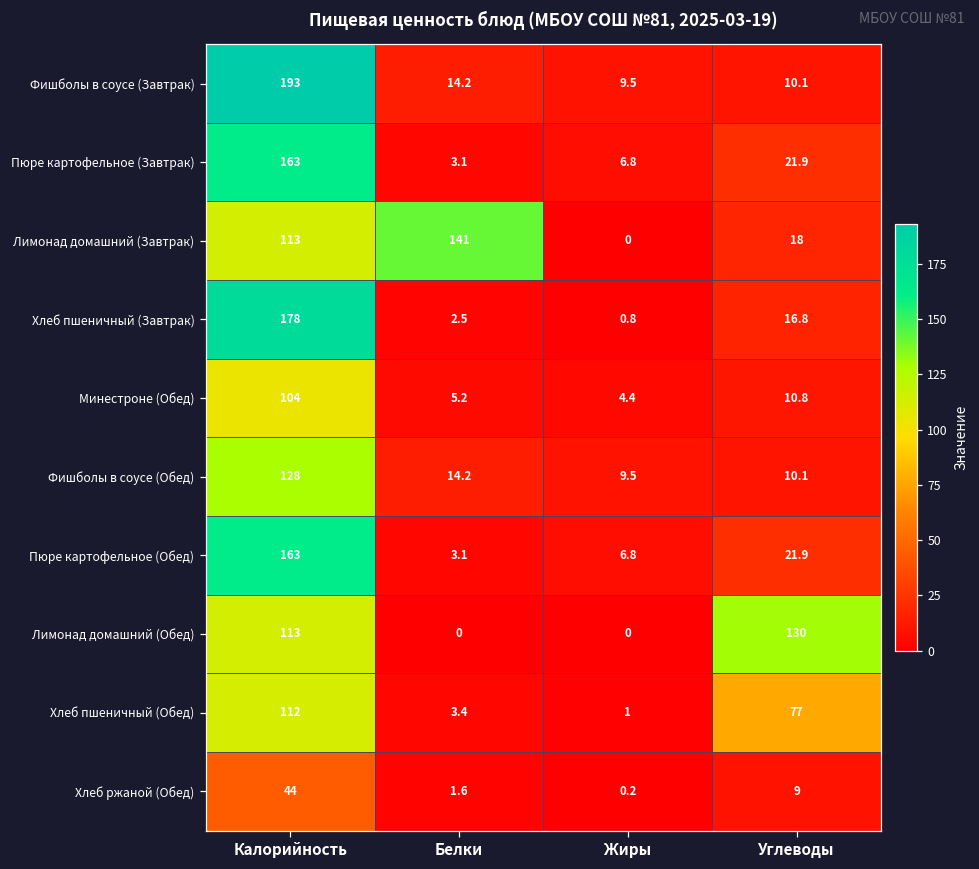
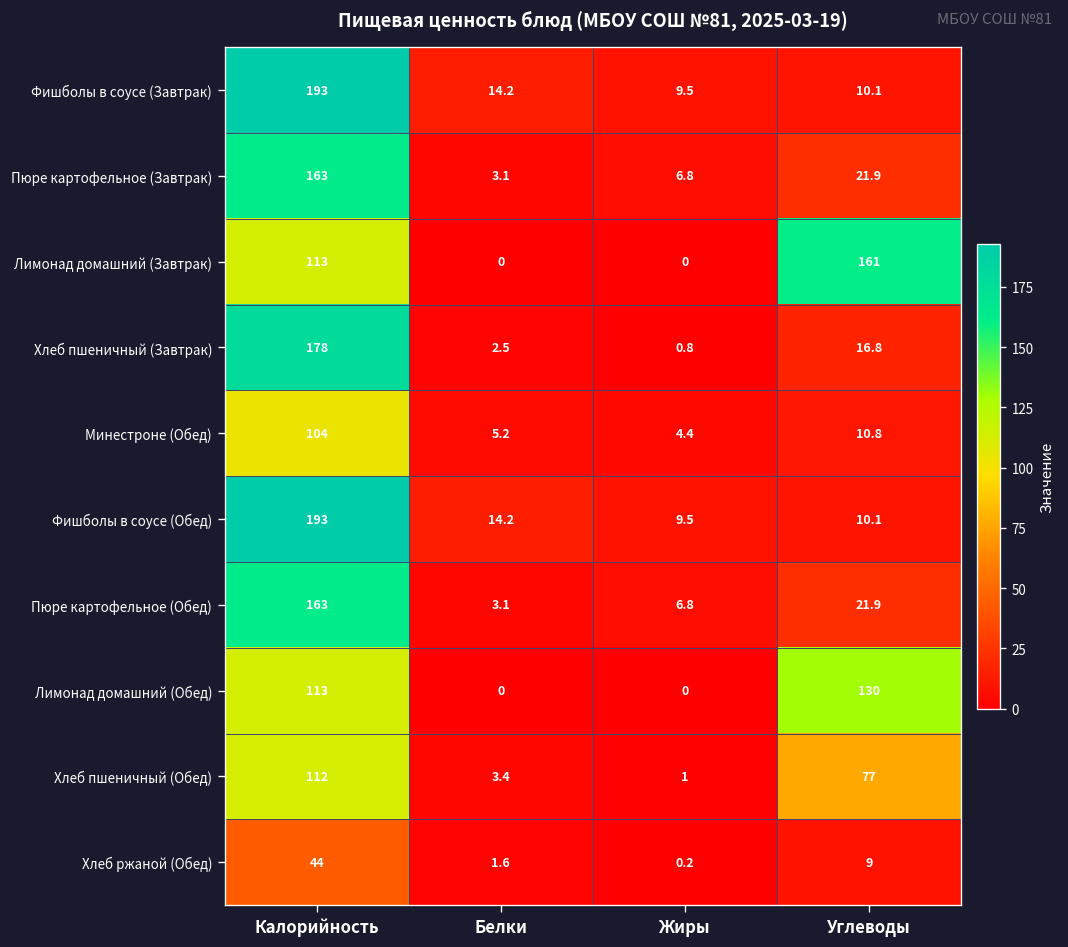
  {
    "Лимонад домашний (Завтрак)": {
-     "Белки": 141,
-     "Углеводы": 18
+     "Белки": 0,
+     "Углеводы": 161
    },
    "Фишболы в соусе (Обед)": {
-     "Калорийность": 128
+     "Калорийность": 193
    }
  }
